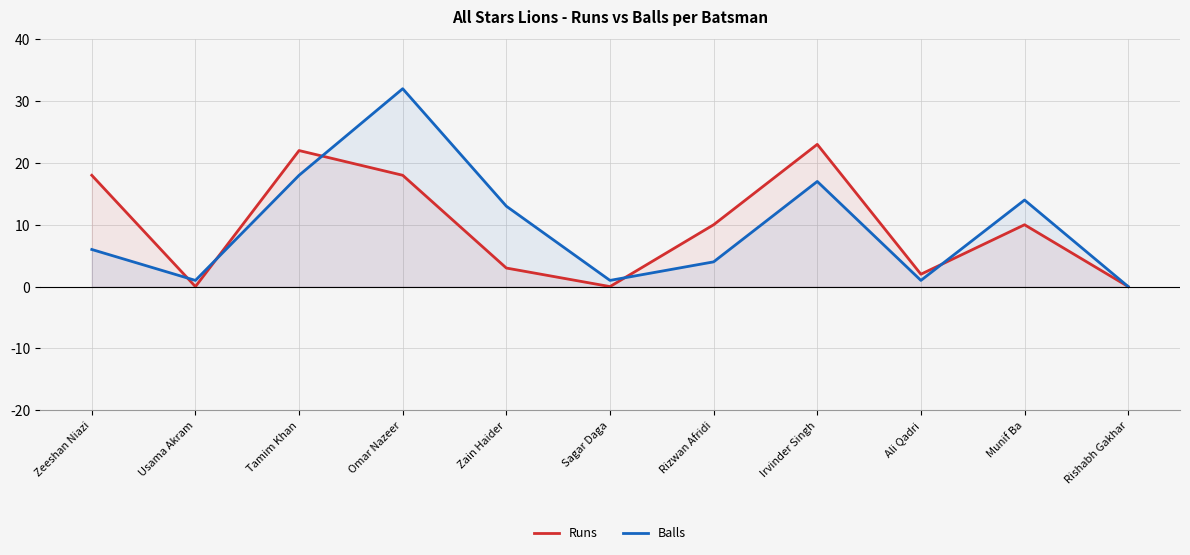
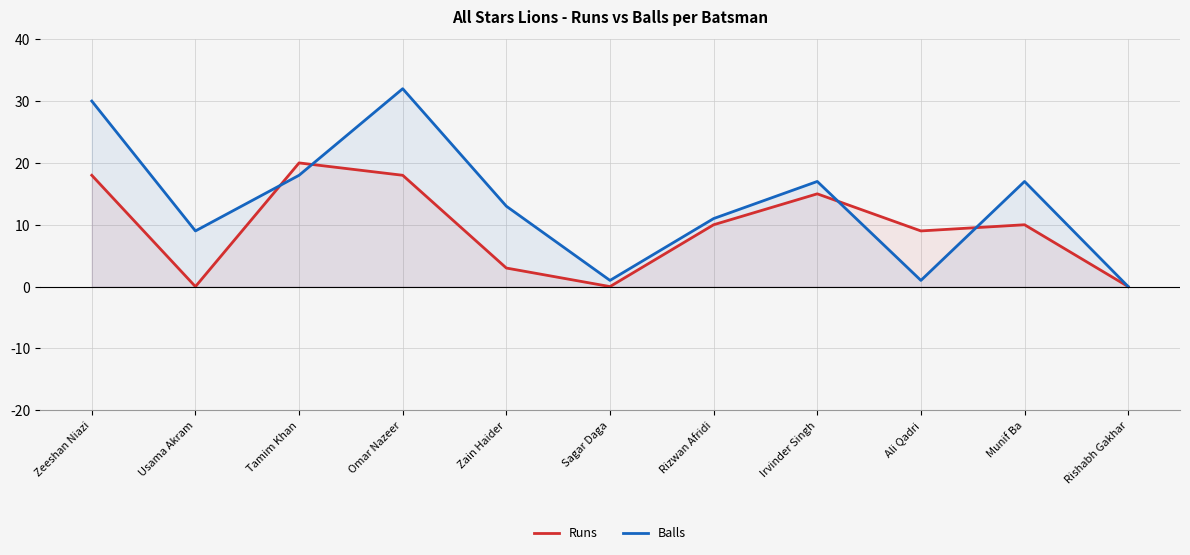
  {
    "Runs": {
      "Zeeshan Niazi": 18,
      "Usama Akram": 0,
-     "Tamim Khan": 22,
+     "Tamim Khan": 20,
      "Omar Nazeer": 18,
      "Zain Haider": 3,
      "Sagar Daga": 0,
      "Rizwan Afridi": 10,
-     "Irvinder Singh": 23,
-     "Ali Qadri": 2,
+     "Irvinder Singh": 15,
+     "Ali Qadri": 9,
      "Munif Ba": 10
    },
    "Balls": {
-     "Zeeshan Niazi": 6,
-     "Usama Akram": 1,
+     "Zeeshan Niazi": 30,
+     "Usama Akram": 9,
      "Tamim Khan": 18,
      "Omar Nazeer": 32,
      "Zain Haider": 13,
      "Sagar Daga": 1,
-     "Rizwan Afridi": 4,
+     "Rizwan Afridi": 11,
      "Irvinder Singh": 17,
      "Ali Qadri": 1,
-     "Munif Ba": 14
+     "Munif Ba": 17
    }
  }
